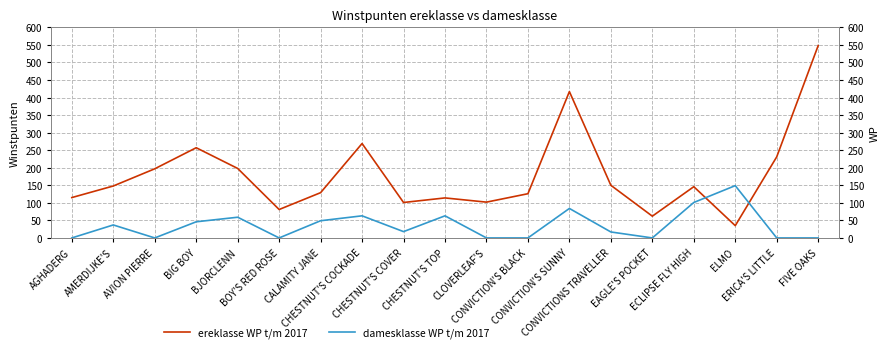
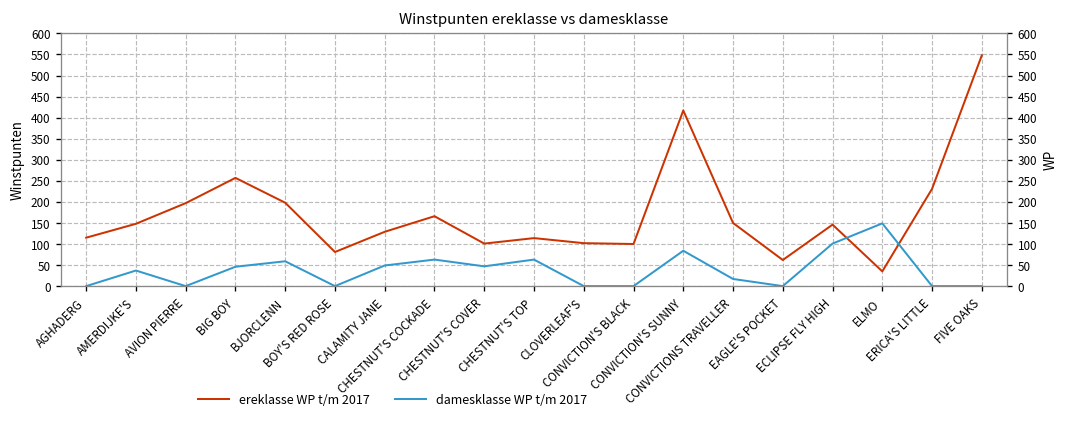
  {
    "ereklasse WP t/m 2017": {
      "AGHADERG": 120,
      "AMERDIJKE'S": 150,
      "AVION PIERRE": 200,
      "BIG BOY": 260,
      "BJORCLENN": 200,
      "BOY'S RED ROSE": 80,
      "CALAMITY JANE": 130,
-     "CHESTNUT'S COCKADE": 270,
+     "CHESTNUT'S COCKADE": 170,
      "CHESTNUT'S COVER": 100,
      "CHESTNUT'S TOP": 110,
      "CLOVERLEAF'S": 100,
-     "CONVICTION'S BLACK": 130,
+     "CONVICTION'S BLACK": 100,
      "CONVICTION'S SUNNY": 420,
      "CONVICTIONS TRAVELLER": 150,
      "EAGLE'S POCKET": 60,
      "ECLIPSE FLY HIGH": 150,
      "ELMO": 40,
      "ERICA'S LITTLE": 230,
      "FIVE OAKS": 550
    },
    "damesklasse WP t/m 2017": {
      "AGHADERG": 0,
      "AMERDIJKE'S": 40,
      "AVION PIERRE": 0,
      "BIG BOY": 50,
      "BJORCLENN": 60,
      "BOY'S RED ROSE": 0,
      "CALAMITY JANE": 50,
      "CHESTNUT'S COCKADE": 60,
-     "CHESTNUT'S COVER": 20,
+     "CHESTNUT'S COVER": 50,
      "CHESTNUT'S TOP": 60,
      "CLOVERLEAF'S": 0,
      "CONVICTION'S BLACK": 0,
      "CONVICTION'S SUNNY": 80,
      "CONVICTIONS TRAVELLER": 20,
      "EAGLE'S POCKET": 0,
      "ECLIPSE FLY HIGH": 100,
      "ELMO": 150,
      "ERICA'S LITTLE": 0,
      "FIVE OAKS": 0
    }
  }
